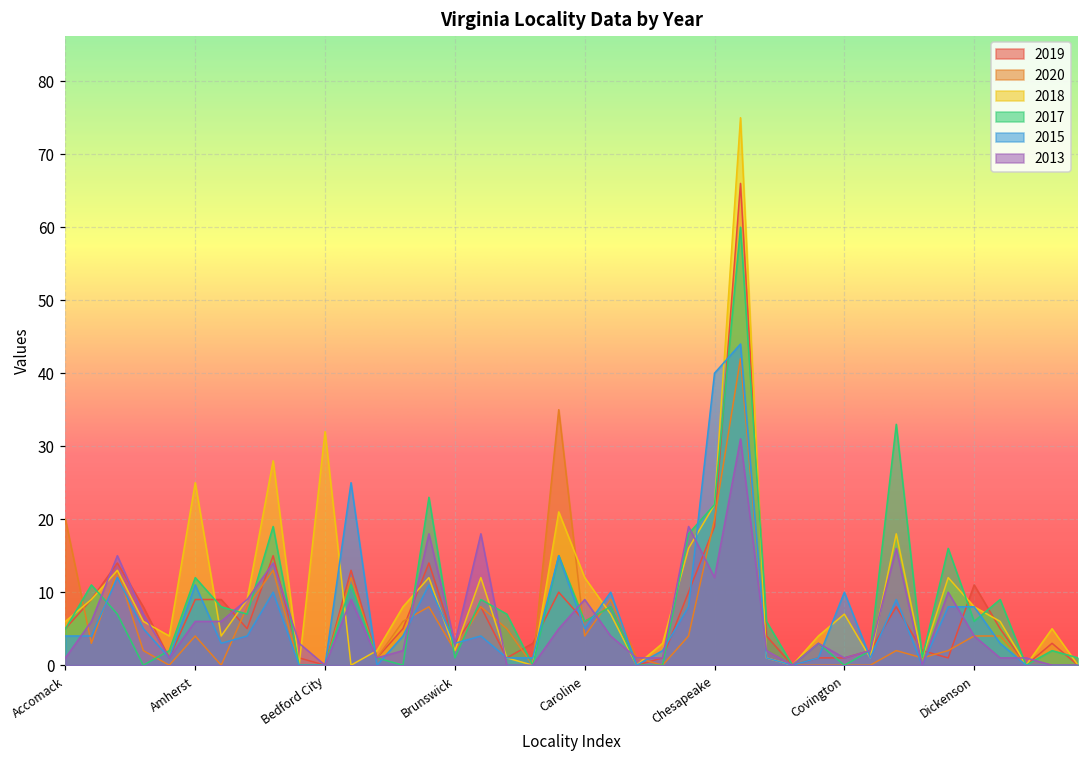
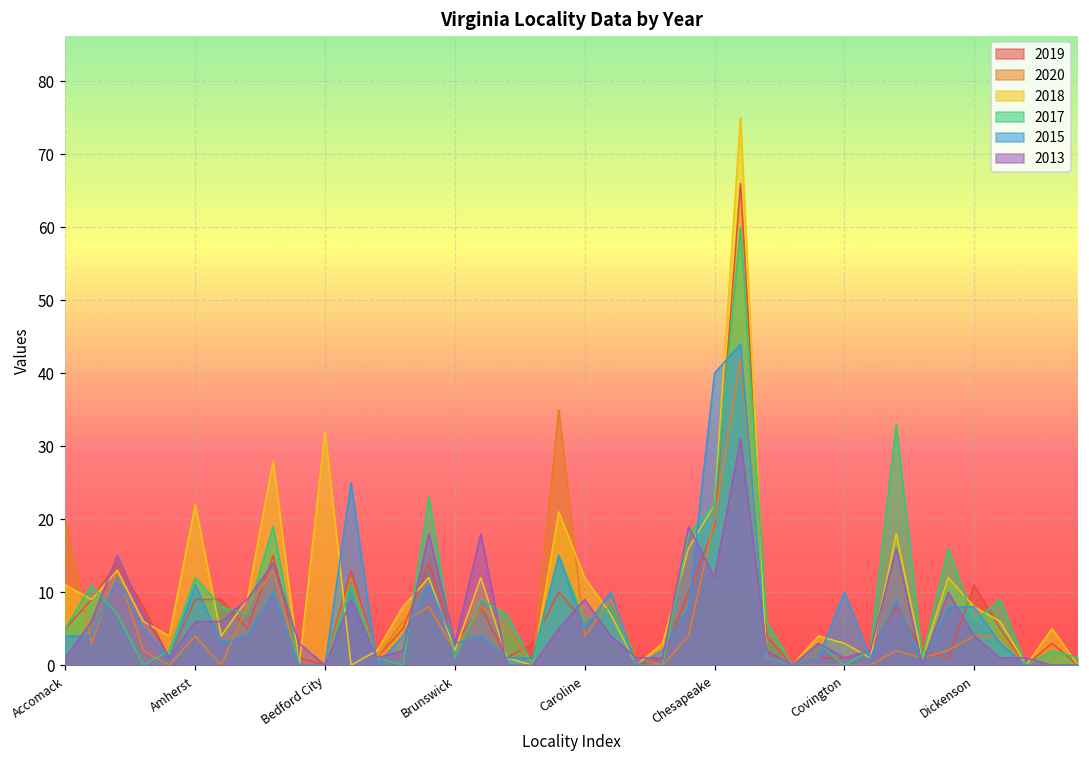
  {
    "2018": {
-     "Accomack": 6,
-     "Amherst": 25,
+     "Accomack": 11,
+     "Amherst": 22,
      "Bedford City": 32,
      "Caroline": 12,
-     "Covington": 7
+     "Covington": 3
    },
    "2017": {
      "Amherst": 12,
      "Brunswick": 1,
      "Dickenson": 6
    },
    "2015": {
      "Accomack": 4,
      "Amherst": 11,
      "Caroline": 5,
      "Chesapeake": 40,
      "Covington": 10
    },
    "2013": {
      "Accomack": 1,
      "Amherst": 6,
      "Caroline": 9,
      "Chesapeake": 12
    }
  }
